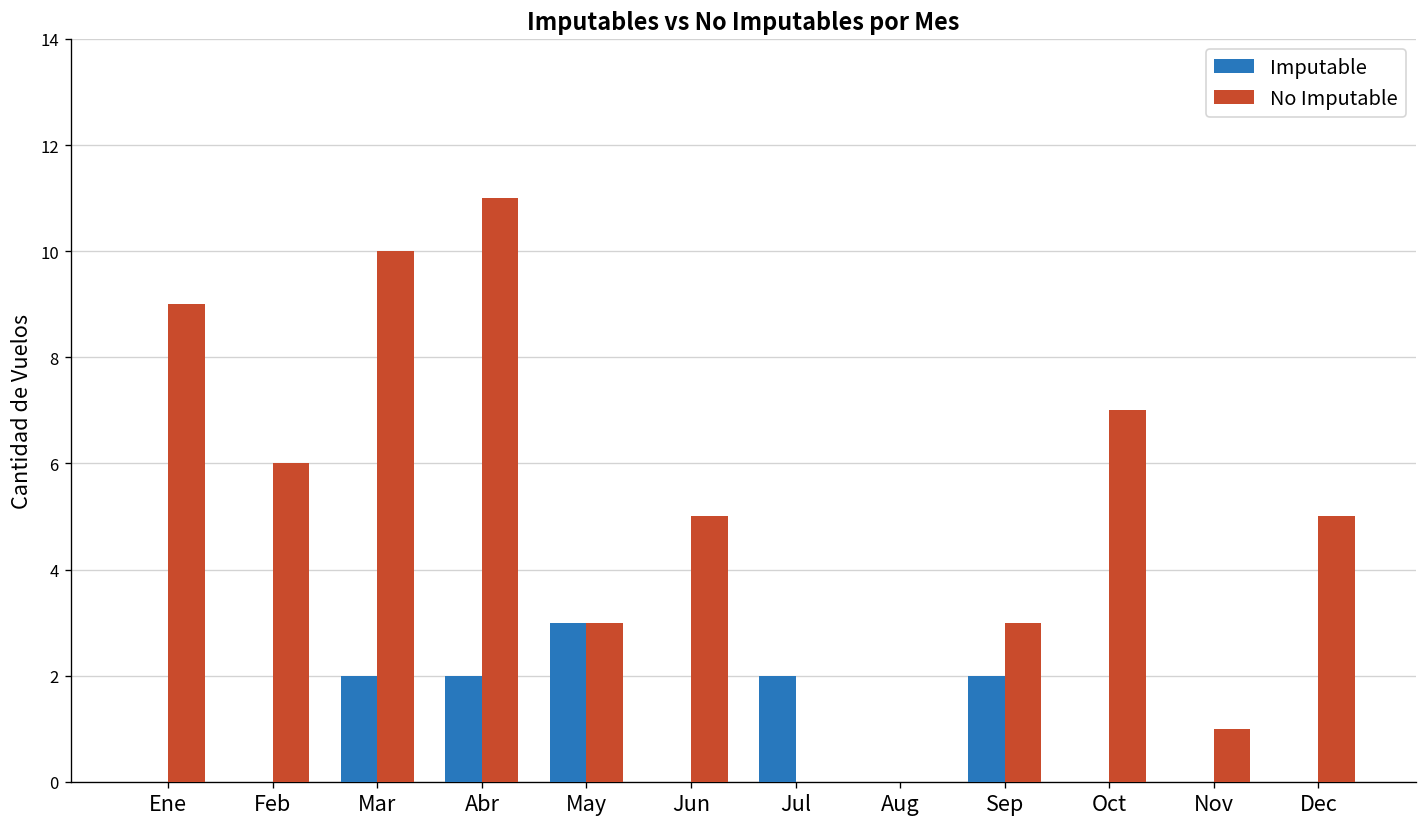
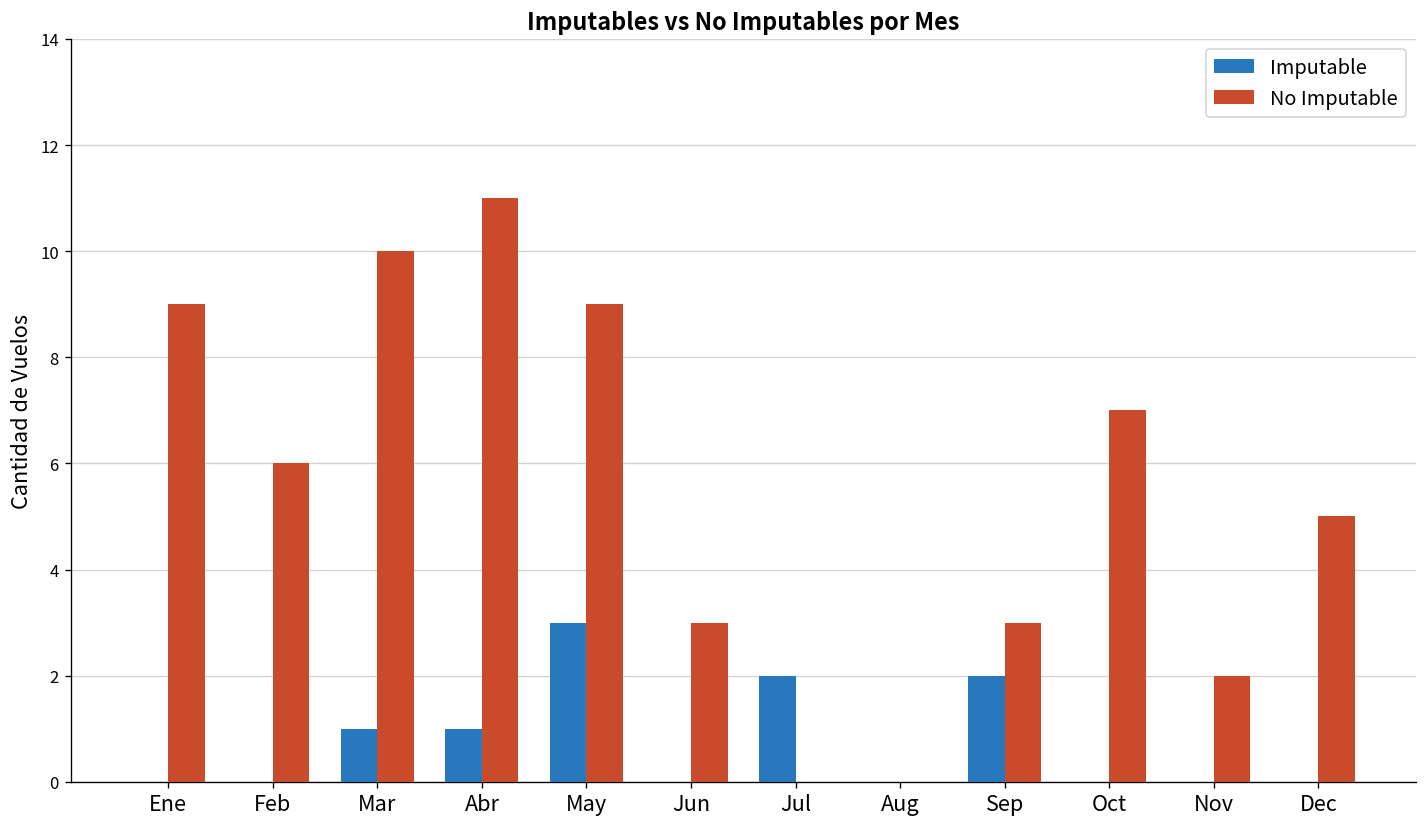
  {
    "Imputable": {
      "Ene": 0,
      "Feb": 0,
-     "Mar": 2,
-     "Abr": 2,
+     "Mar": 1,
+     "Abr": 1,
      "May": 3,
      "Jun": 0,
      "Jul": 2,
      "Aug": 0,
      "Sep": 2,
      "Oct": 0,
      "Nov": 0,
      "Dec": 0
    },
    "No Imputable": {
      "Ene": 9,
      "Feb": 6,
      "Mar": 10,
      "Abr": 11,
-     "May": 3,
-     "Jun": 5,
+     "May": 9,
+     "Jun": 3,
      "Jul": 0,
      "Aug": 0,
      "Sep": 3,
      "Oct": 7,
-     "Nov": 1,
+     "Nov": 2,
      "Dec": 5
    }
  }
